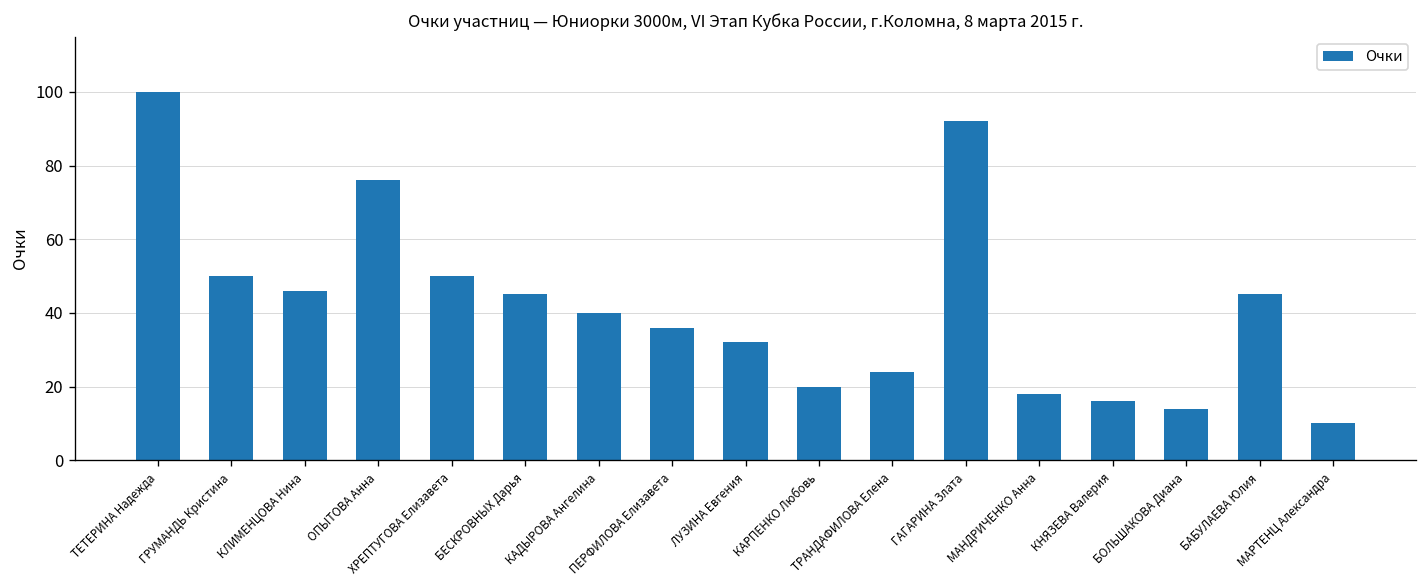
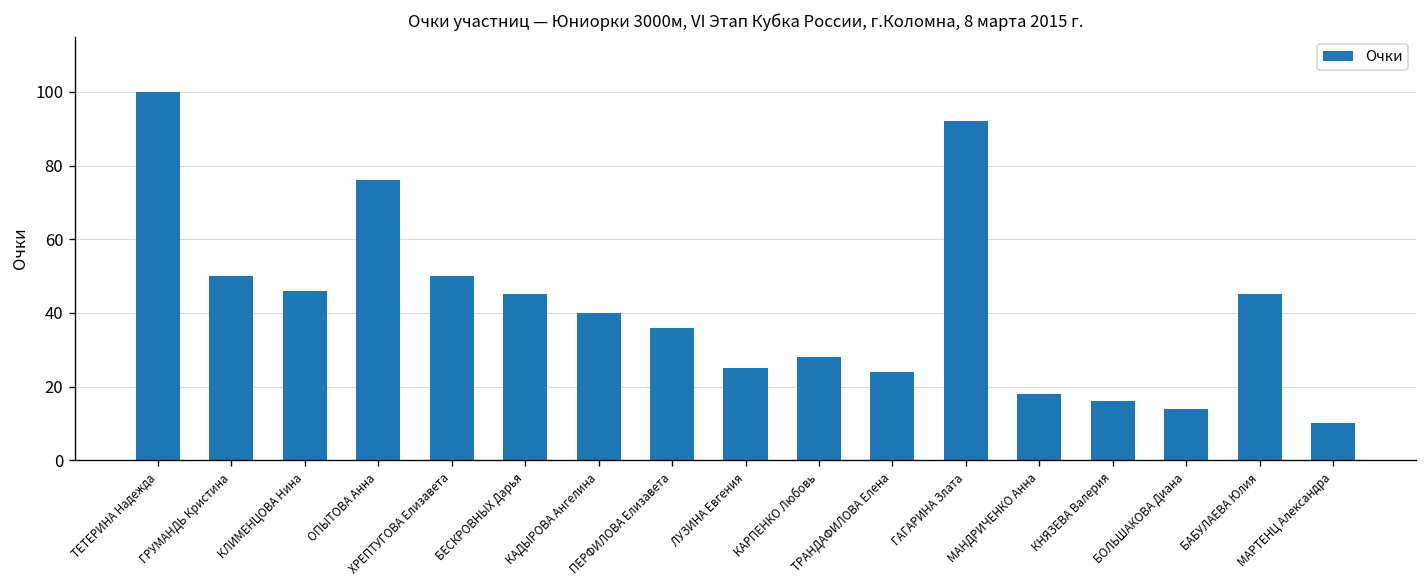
  {
    "ТЕТЕРИНА Надежда": 100,
    "ГРУМАНДЬ Кристина": 50,
    "КЛИМЕНЦОВА Нина": 46,
    "ОПЫТОВА Анна": 76,
    "ХРЕПТУГОВА Елизавета": 50,
    "БЕСКРОВНЫХ Дарья": 45,
    "КАДЫРОВА Ангелина": 40,
    "ПЕРФИЛОВА Елизавета": 36,
-   "ЛУЗИНА Евгения": 32,
-   "КАРПЕНКО Любовь": 20,
+   "ЛУЗИНА Евгения": 25,
+   "КАРПЕНКО Любовь": 28,
    "ТРАНДАФИЛОВА Елена": 24,
    "ГАГАРИНА Злата": 92,
    "МАНДРИЧЕНКО Анна": 18,
    "КНЯЗЕВА Валерия": 16,
    "БОЛЬШАКОВА Диана": 14,
    "БАБУЛАЕВА Юлия": 45,
    "МАРТЕНЦ Александра": 10
  }
